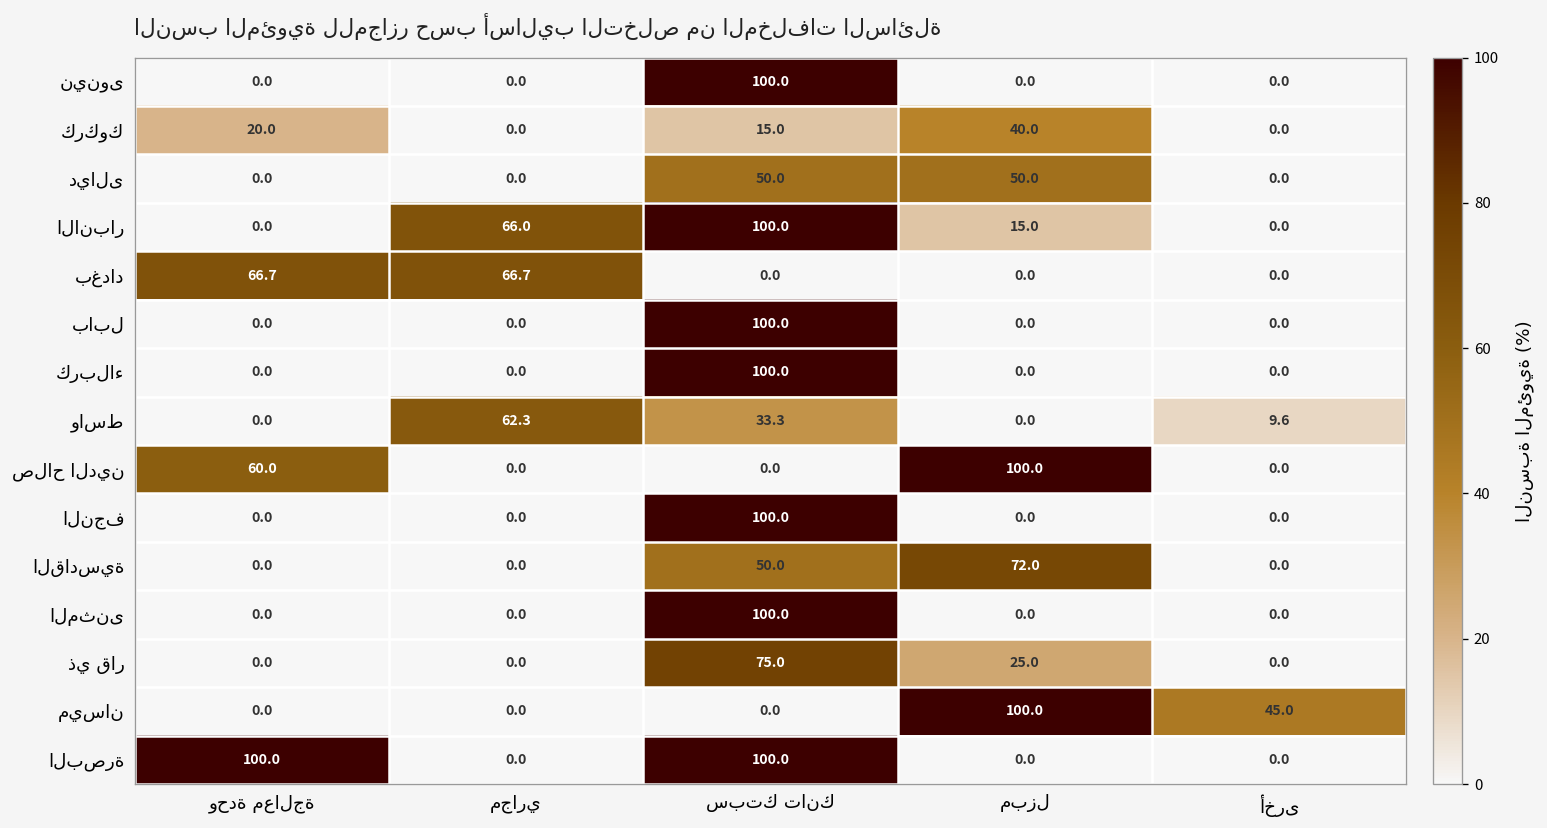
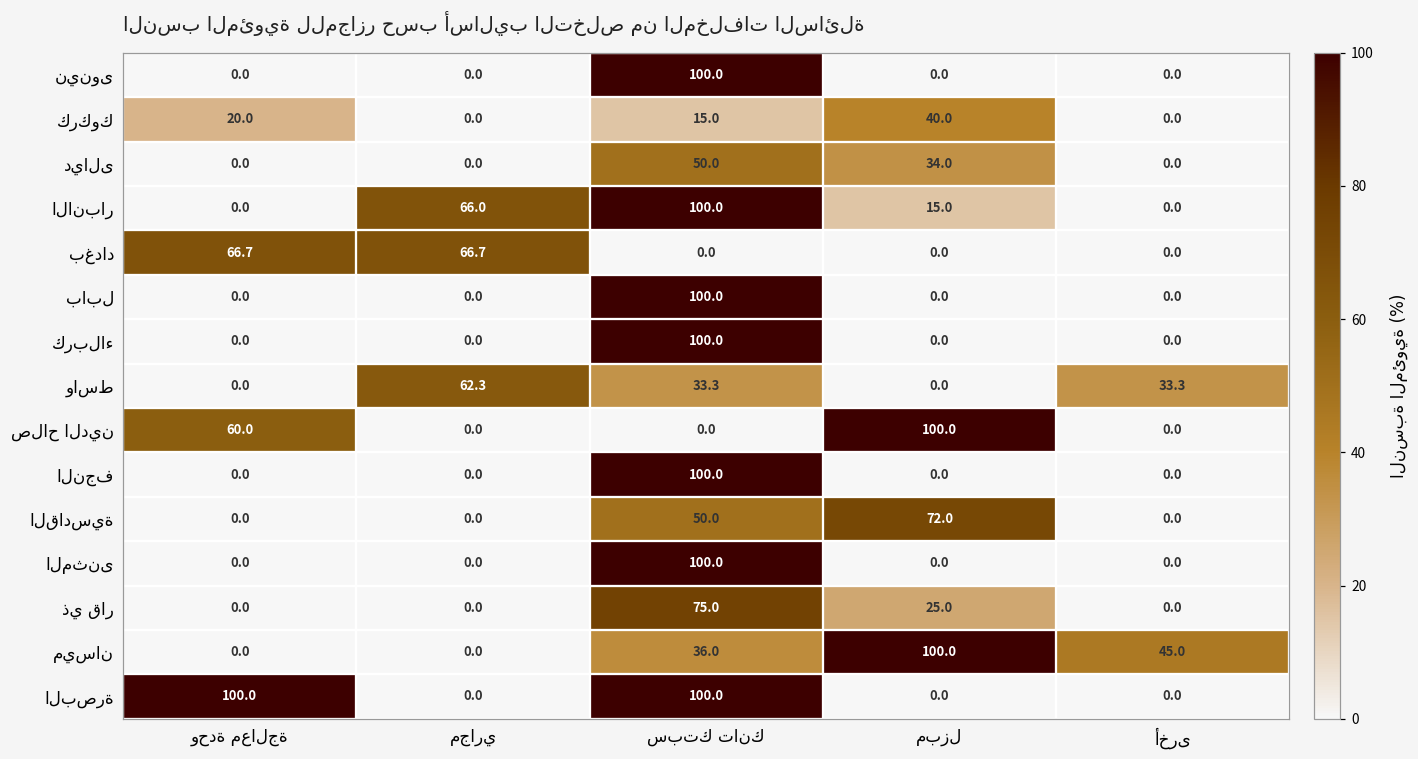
  {
    "نينوى": {
      "وحدة معالجة": 0.0,
      "مجاري": 0.0,
      "سبتك تانك": 100.0,
      "مبزل": 0.0,
      "أخرى": 0.0
    },
    "كركوك": {
      "وحدة معالجة": 20.0,
      "مجاري": 0.0,
      "سبتك تانك": 15.0,
      "مبزل": 40.0,
      "أخرى": 0.0
    },
    "ديالى": {
      "وحدة معالجة": 0.0,
      "مجاري": 0.0,
      "سبتك تانك": 50.0,
-     "مبزل": 50.0,
+     "مبزل": 34.0,
      "أخرى": 0.0
    },
    "الانبار": {
      "وحدة معالجة": 0.0,
      "مجاري": 66.0,
      "سبتك تانك": 100.0,
      "مبزل": 15.0,
      "أخرى": 0.0
    },
    "بغداد": {
      "وحدة معالجة": 66.7,
      "مجاري": 66.7,
      "سبتك تانك": 0.0,
      "مبزل": 0.0,
      "أخرى": 0.0
    },
    "بابل": {
      "وحدة معالجة": 0.0,
      "مجاري": 0.0,
      "سبتك تانك": 100.0,
      "مبزل": 0.0,
      "أخرى": 0.0
    },
    "كربلاء": {
      "وحدة معالجة": 0.0,
      "مجاري": 0.0,
      "سبتك تانك": 100.0,
      "مبزل": 0.0,
      "أخرى": 0.0
    },
    "واسط": {
      "وحدة معالجة": 0.0,
      "مجاري": 62.3,
      "سبتك تانك": 33.3,
      "مبزل": 0.0,
-     "أخرى": 9.6
+     "أخرى": 33.3
    },
    "صلاح الدين": {
      "وحدة معالجة": 60.0,
      "مجاري": 0.0,
      "سبتك تانك": 0.0,
      "مبزل": 100.0,
      "أخرى": 0.0
    },
    "النجف": {
      "وحدة معالجة": 0.0,
      "مجاري": 0.0,
      "سبتك تانك": 100.0,
      "مبزل": 0.0,
      "أخرى": 0.0
    },
    "القادسية": {
      "وحدة معالجة": 0.0,
      "مجاري": 0.0,
      "سبتك تانك": 50.0,
      "مبزل": 72.0,
      "أخرى": 0.0
    },
    "المثنى": {
      "وحدة معالجة": 0.0,
      "مجاري": 0.0,
      "سبتك تانك": 100.0,
      "مبزل": 0.0,
      "أخرى": 0.0
    },
    "ذي قار": {
      "وحدة معالجة": 0.0,
      "مجاري": 0.0,
      "سبتك تانك": 75.0,
      "مبزل": 25.0,
      "أخرى": 0.0
    },
    "ميسان": {
      "وحدة معالجة": 0.0,
      "مجاري": 0.0,
-     "سبتك تانك": 0.0,
+     "سبتك تانك": 36.0,
      "مبزل": 100.0,
      "أخرى": 45.0
    },
    "البصرة": {
      "وحدة معالجة": 100.0,
      "مجاري": 0.0,
      "سبتك تانك": 100.0,
      "مبزل": 0.0,
      "أخرى": 0.0
    }
  }
